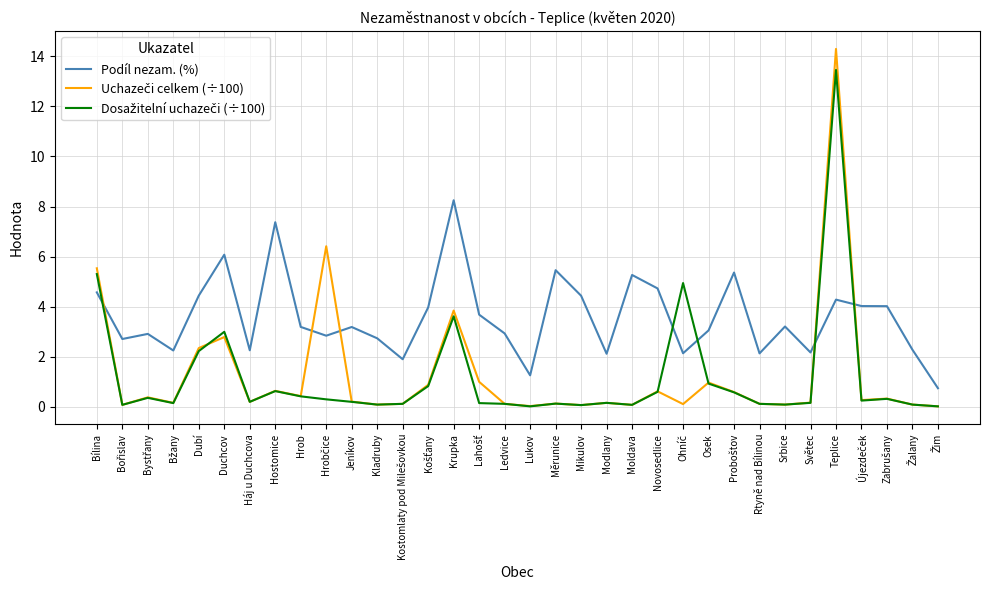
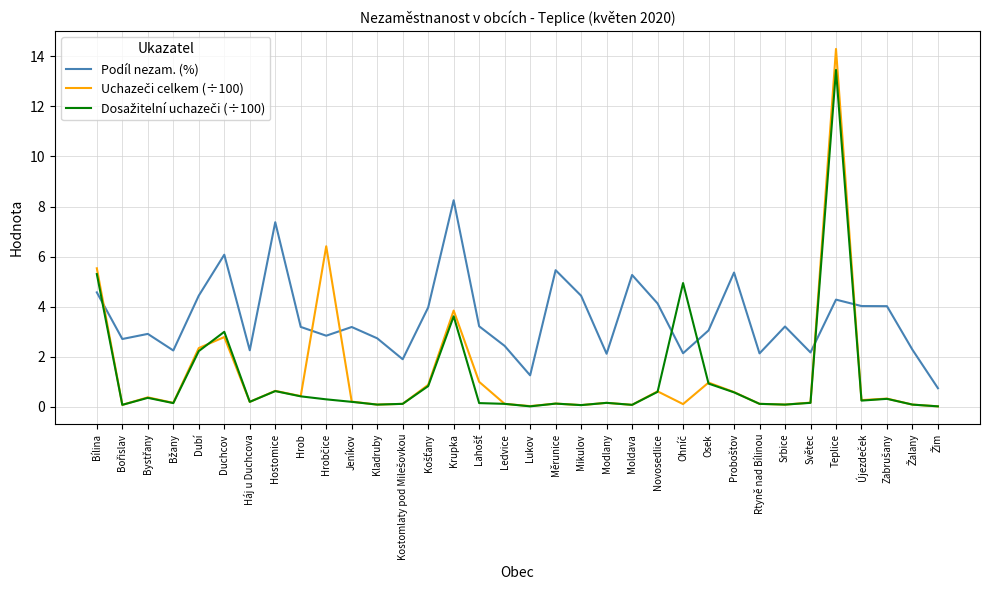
  {
    "Podíl nezam. (%)": {
      "Bílina": 4.6,
      "Bořislav": 2.7,
      "Bystřany": 2.9,
      "Bžany": 2.2,
      "Dubí": 4.4,
      "Duchcov": 6.1,
      "Háj u Duchcova": 2.3,
      "Hostomice": 7.4,
      "Hrob": 3.2,
      "Hrobčice": 2.8,
      "Jeníkov": 3.2,
      "Kladruby": 2.7,
      "Kostomlaty pod Milešovkou": 1.9,
      "Košťany": 4.0,
      "Krupka": 8.3,
-     "Lahošť": 3.7,
-     "Ledvice": 2.9,
+     "Lahošť": 3.2,
+     "Ledvice": 2.4,
      "Lukov": 1.3,
      "Měrunice": 5.5,
      "Mikulov": 4.4,
      "Modlany": 2.1,
      "Moldava": 5.3,
-     "Novosedlice": 4.7,
+     "Novosedlice": 4.1,
      "Ohníč": 2.1,
      "Osek": 3.0,
      "Proboštov": 5.4,
      "Rtyně nad Bílinou": 2.1,
      "Srbice": 3.2,
      "Světec": 2.2,
      "Teplice": 4.3,
      "Újezdeček": 4.0,
      "Zabrušany": 4.0,
      "Žalany": 2.3,
      "Žim": 0.7
    },
    "Uchazeči celkem (÷100)": {
      "Bílina": 5.5,
      "Dubí": 2.3,
      "Duchcov": 2.8,
      "Hrobčice": 6.4,
      "Krupka": 3.8,
      "Lahošť": 1.0,
      "Ohníč": 0.1,
      "Teplice": 14.3
    },
    "Dosažitelní uchazeči (÷100)": {
      "Bílina": 5.3,
      "Dubí": 2.2,
      "Duchcov": 3.0,
      "Hrobčice": 0.3,
      "Krupka": 3.6,
      "Lahošť": 0.1,
      "Ohníč": 4.9,
      "Teplice": 13.5
    }
  }
